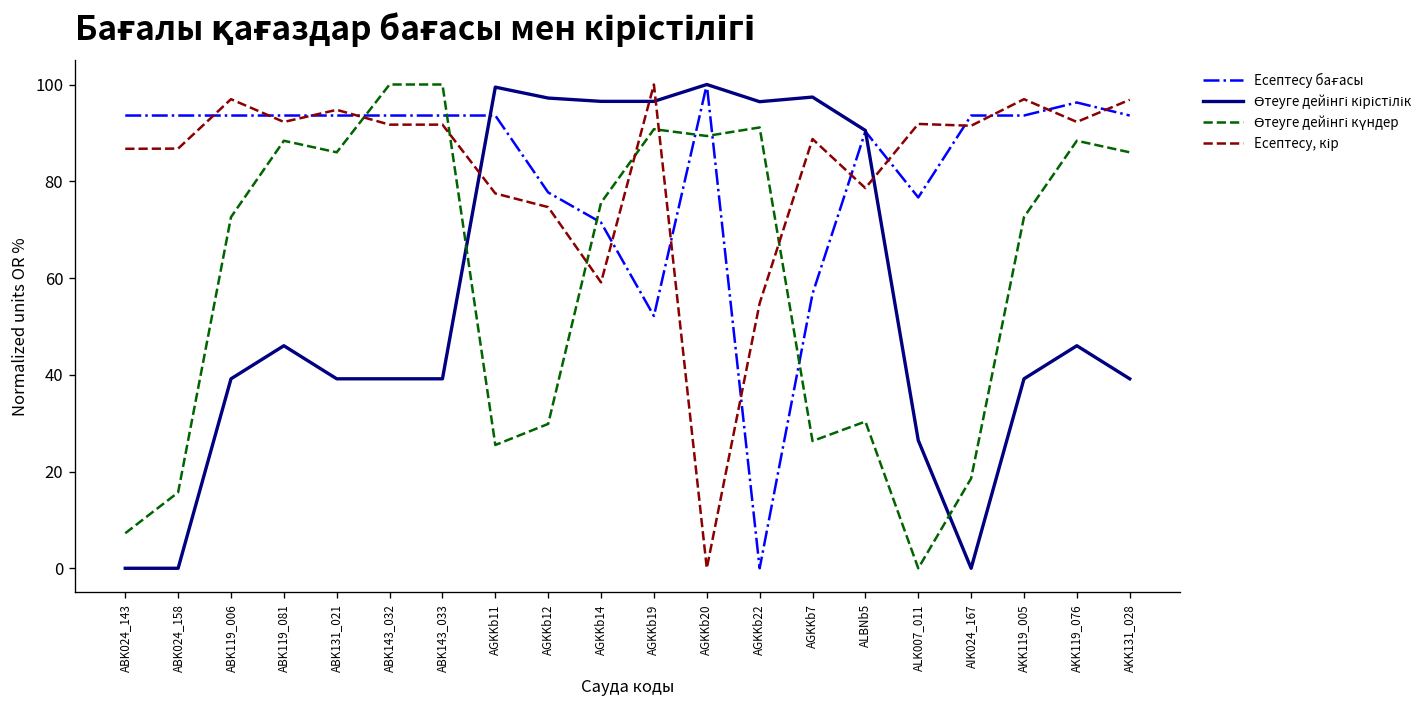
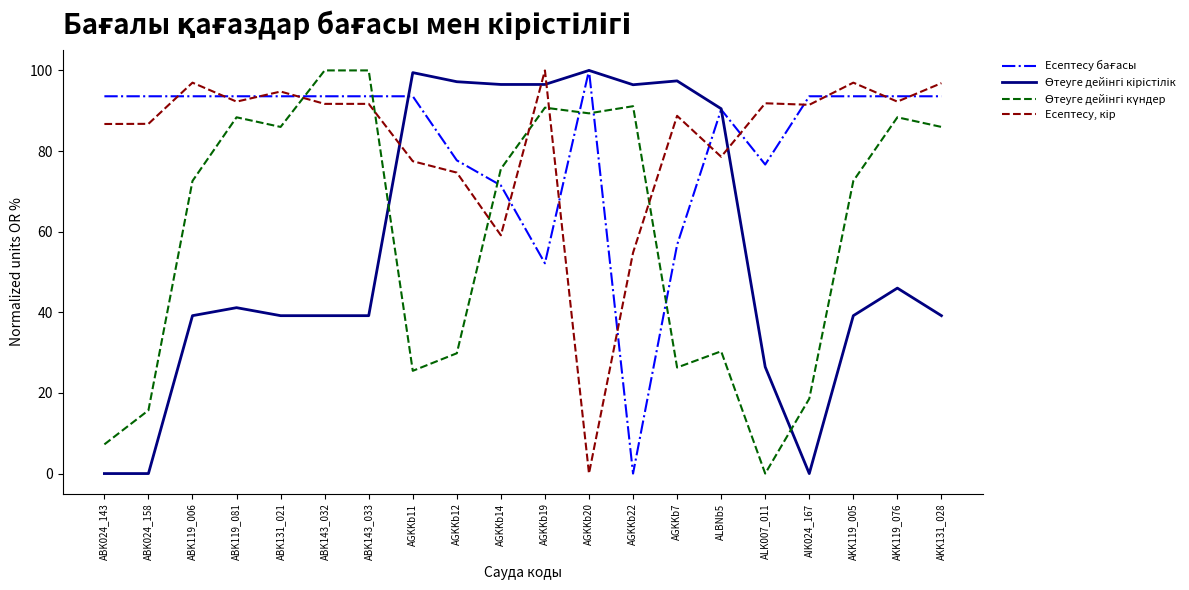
  {
    "Есептесу бағасы": {
      "ABK024_143": 94,
      "ABK024_158": 94,
      "ABK119_006": 94,
      "ABK119_081": 94,
      "ABK131_021": 94,
      "ABK143_032": 94,
      "ABK143_033": 94,
      "AGKKb11": 94,
      "AGKKb12": 78,
      "AGKKb14": 71,
      "AGKKb19": 52,
      "AGKKb22": 0,
      "AGKKb7": 57,
      "ALK007_011": 77,
      "AIK024_167": 94,
      "AKK119_005": 94,
-     "AKK119_076": 96,
+     "AKK119_076": 94,
      "AKK131_028": 94
    },
    "Өтеуге дейінгі кірістілік": {
      "ABK024_143": 0,
      "ABK024_158": 0,
      "ABK119_006": 39,
-     "ABK119_081": 46,
+     "ABK119_081": 41,
      "ABK131_021": 39,
      "ABK143_032": 39,
      "ABK143_033": 39,
      "AGKKb11": 99,
      "AGKKb12": 97,
      "AGKKb14": 97,
      "AGKKb19": 97,
      "AGKKb22": 96,
      "AGKKb7": 97,
      "ALK007_011": 26,
      "AIK024_167": 0,
      "AKK119_005": 39,
      "AKK119_076": 46,
      "AKK131_028": 39
    },
    "Өтеуге дейінгі күндер": {
      "ABK024_143": 7,
      "ABK024_158": 16,
      "ABK119_006": 73,
      "ABK119_081": 88,
      "ABK131_021": 86,
      "ABK143_032": 100,
      "ABK143_033": 100,
      "AGKKb11": 25,
      "AGKKb12": 30,
      "AGKKb14": 76,
      "AGKKb19": 91,
      "AGKKb20": 89,
      "AGKKb22": 91,
      "AGKKb7": 26,
      "ALBNb5": 30,
      "ALK007_011": 0,
      "AIK024_167": 19,
      "AKK119_005": 73,
      "AKK119_076": 88,
      "AKK131_028": 86
    },
    "Есептесу, кір": {
      "ABK024_143": 87,
      "ABK024_158": 87,
      "ABK119_006": 97,
      "ABK119_081": 92,
      "ABK131_021": 95,
      "ABK143_032": 92,
      "ABK143_033": 92,
      "AGKKb11": 77,
      "AGKKb12": 75,
      "AGKKb14": 59,
      "AGKKb19": 100,
      "AGKKb20": 0,
      "AGKKb22": 55,
      "AGKKb7": 89,
      "ALBNb5": 79,
      "ALK007_011": 92,
      "AIK024_167": 91,
      "AKK119_005": 97,
      "AKK119_076": 92,
      "AKK131_028": 97
    }
  }
